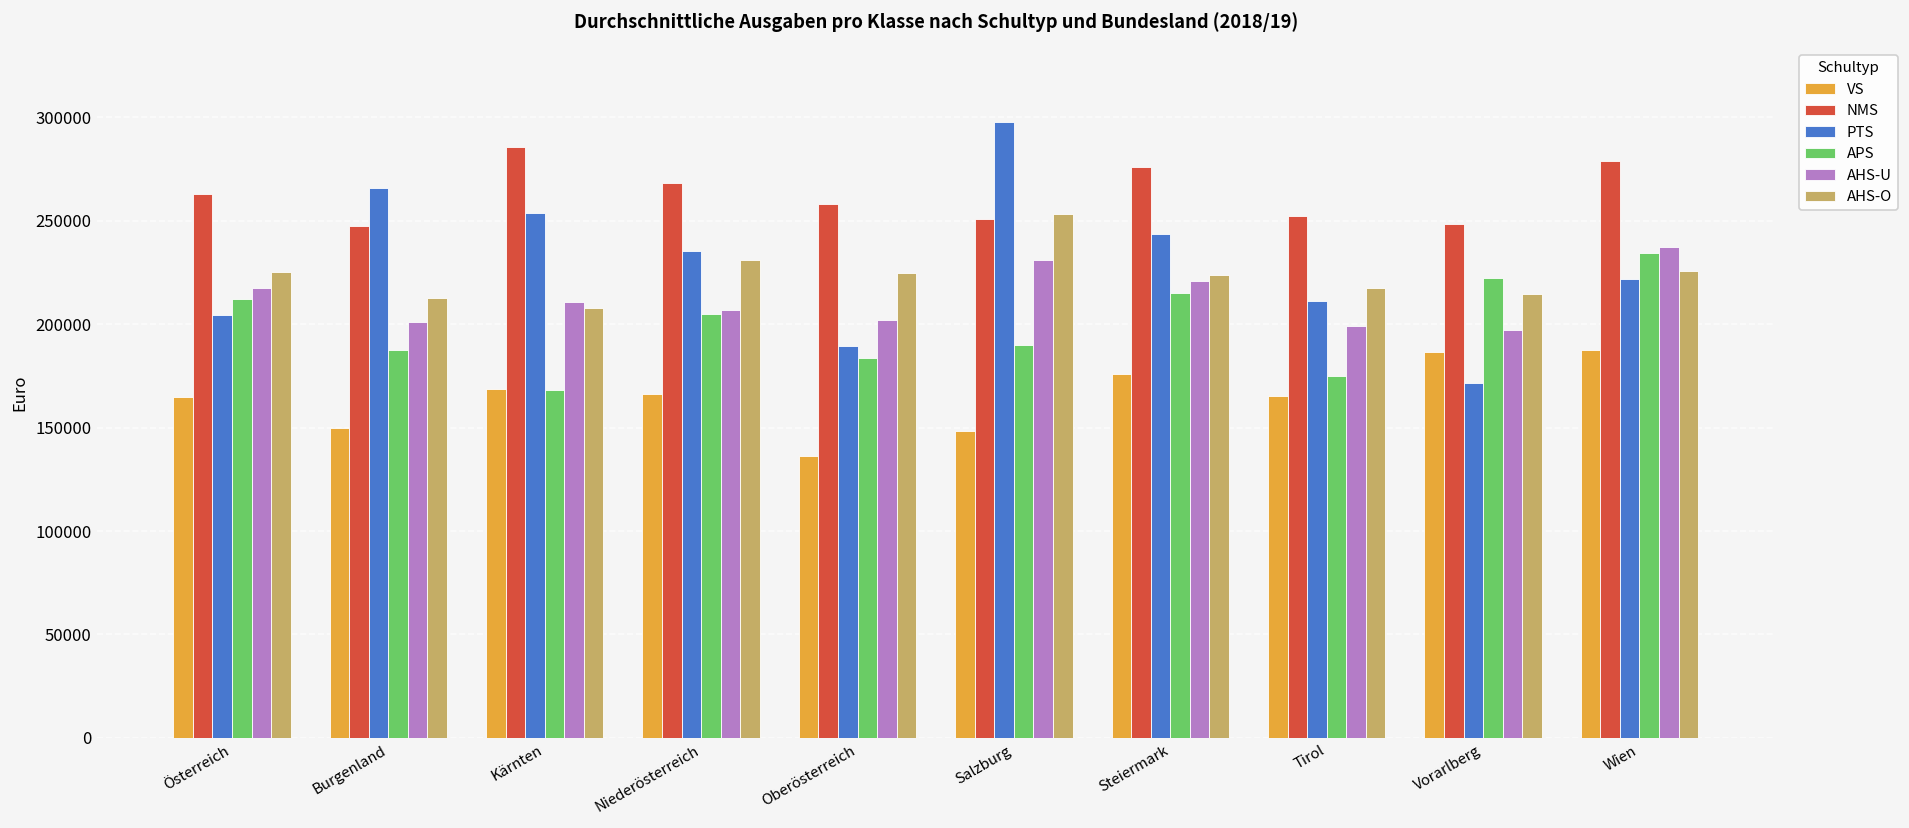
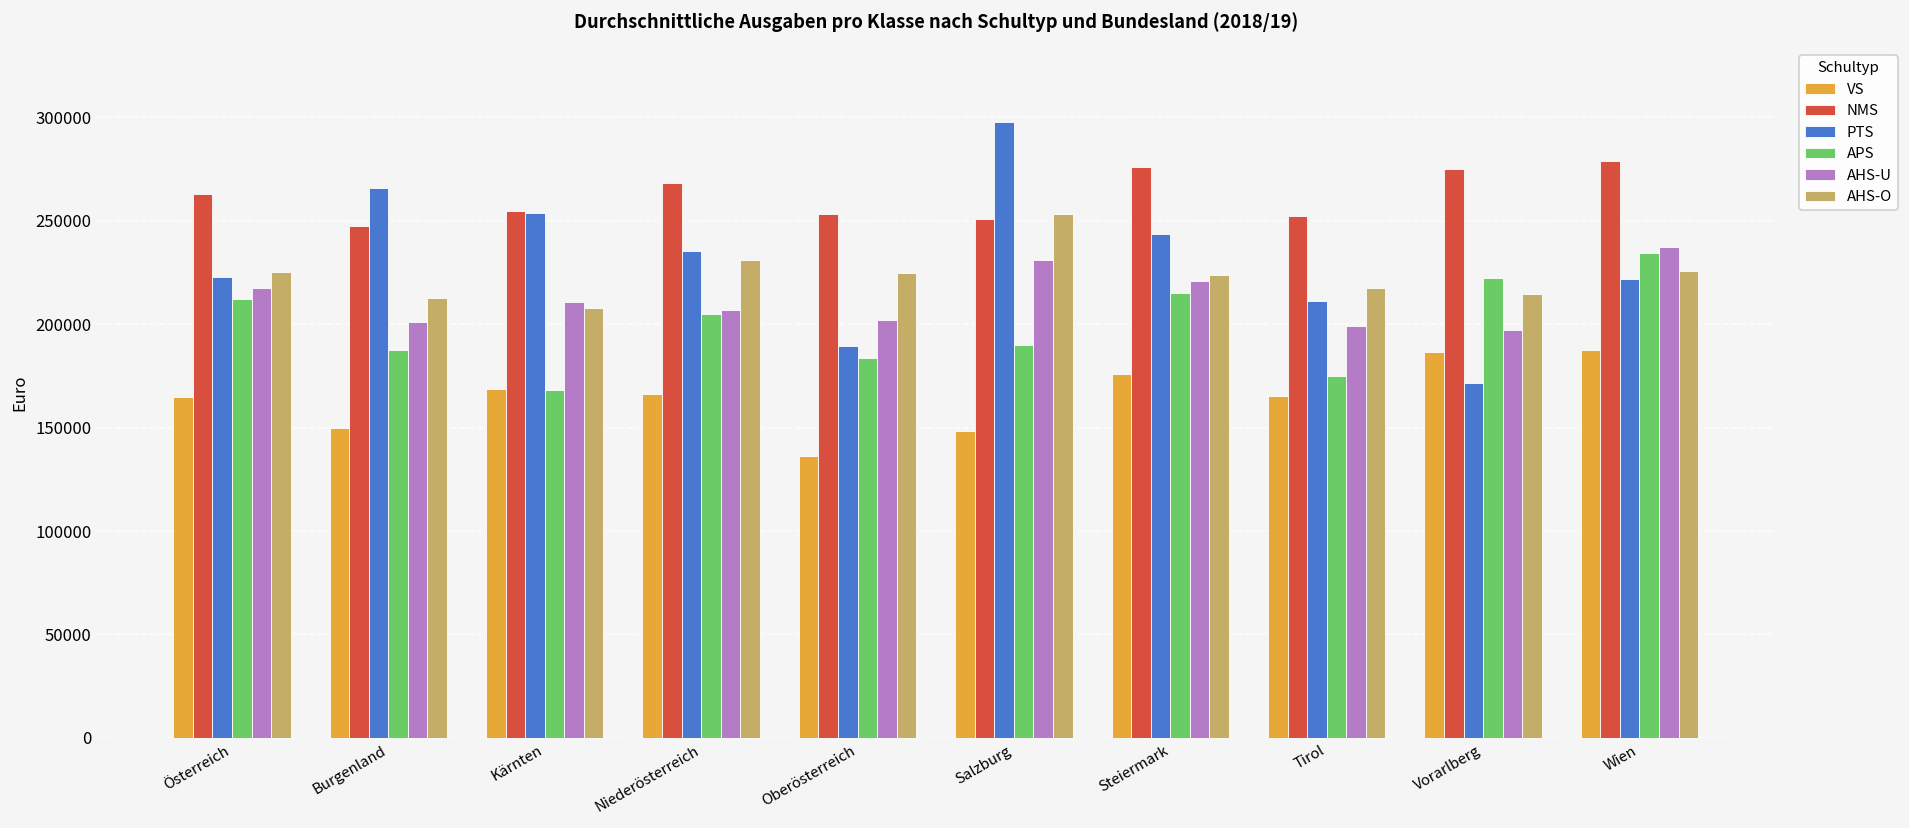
  {
    "NMS": {
      "Österreich": 263000,
      "Burgenland": 247000,
-     "Kärnten": 286000,
+     "Kärnten": 255000,
      "Niederösterreich": 268000,
-     "Oberösterreich": 258000,
+     "Oberösterreich": 253000,
      "Salzburg": 251000,
      "Steiermark": 276000,
      "Tirol": 252000,
-     "Vorarlberg": 248000,
+     "Vorarlberg": 275000,
      "Wien": 279000
    },
    "PTS": {
-     "Österreich": 204000,
+     "Österreich": 223000,
      "Burgenland": 266000,
      "Kärnten": 254000,
      "Niederösterreich": 236000,
      "Oberösterreich": 189000,
      "Salzburg": 298000,
      "Steiermark": 244000,
      "Tirol": 211000,
      "Vorarlberg": 171000,
      "Wien": 222000
    },
    "APS": {
      "Österreich": 212000,
      "Burgenland": 188000,
      "Kärnten": 168000,
      "Niederösterreich": 205000,
      "Oberösterreich": 184000,
      "Salzburg": 190000,
      "Steiermark": 215000,
      "Tirol": 175000,
      "Vorarlberg": 222000,
      "Wien": 234000
    },
    "AHS-U": {
      "Österreich": 217000,
      "Burgenland": 201000,
      "Kärnten": 211000,
      "Niederösterreich": 207000,
      "Oberösterreich": 202000,
      "Salzburg": 231000,
      "Steiermark": 221000,
      "Tirol": 199000,
      "Vorarlberg": 197000,
      "Wien": 237000
    }
  }
